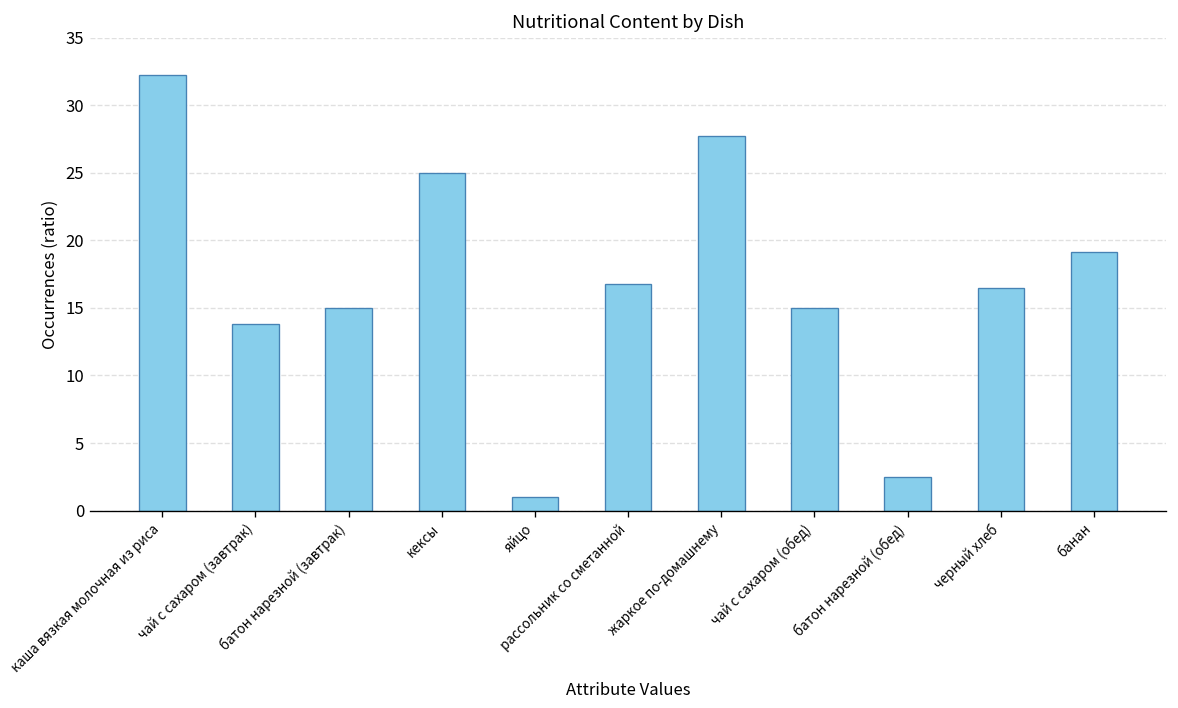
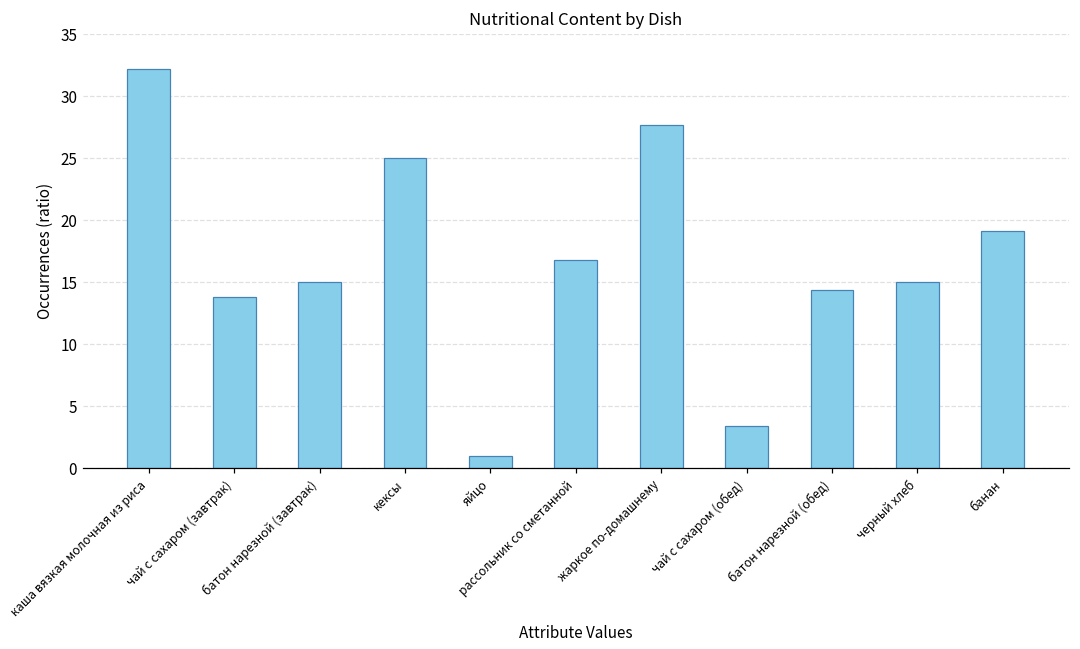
  {
    "каша вязкая молочная из риса": 32.2,
    "чай с сахаром (завтрак)": 13.8,
    "батон нарезной (завтрак)": 15.0,
    "кексы": 25.0,
    "яйцо": 1.0,
    "рассольник со сметанной": 16.8,
    "жаркое по-домашнему": 27.7,
-   "чай с сахаром (обед)": 15.0,
-   "батон нарезной (обед)": 2.5,
-   "черный хлеб": 16.5,
+   "чай с сахаром (обед)": 3.4,
+   "батон нарезной (обед)": 14.4,
+   "черный хлеб": 15.0,
    "банан": 19.1
  }
